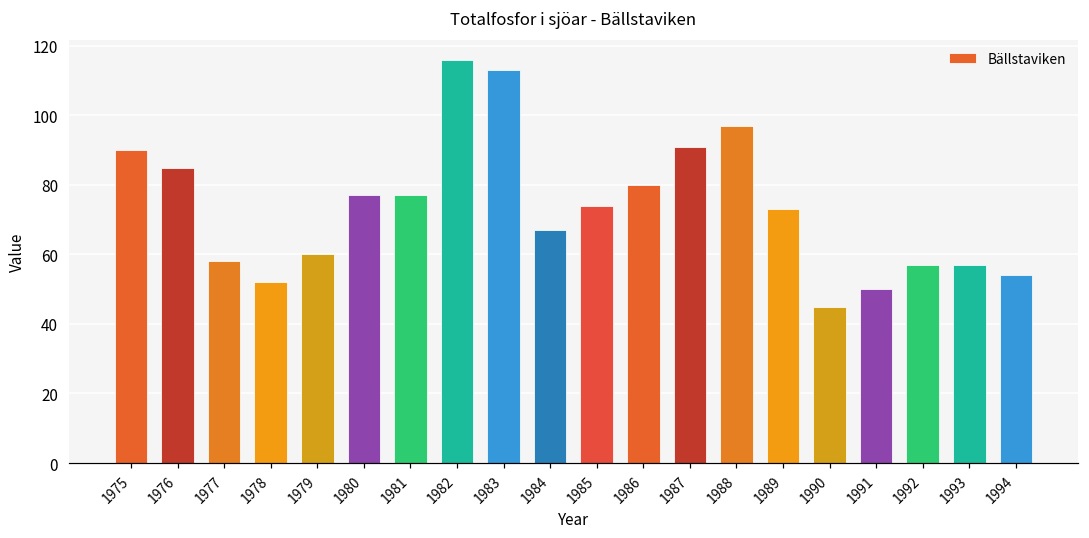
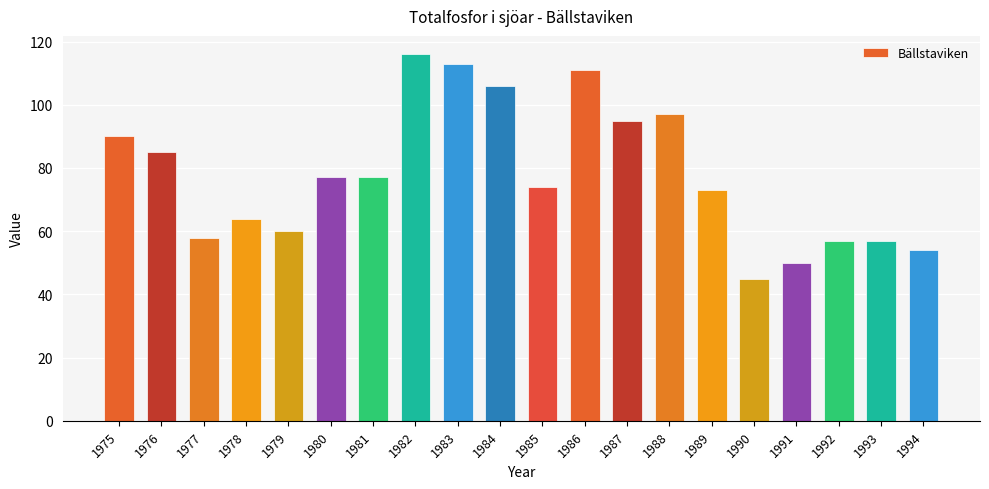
  {
    "1975": 90,
    "1976": 85,
    "1977": 58,
-   "1978": 52,
+   "1978": 64,
    "1979": 60,
    "1980": 77,
    "1981": 77,
    "1982": 116,
    "1983": 113,
-   "1984": 67,
+   "1984": 106,
    "1985": 74,
-   "1986": 80,
-   "1987": 91,
+   "1986": 111,
+   "1987": 95,
    "1988": 97,
    "1989": 73,
    "1990": 45,
    "1991": 50,
    "1992": 57,
    "1993": 57,
    "1994": 54
  }
